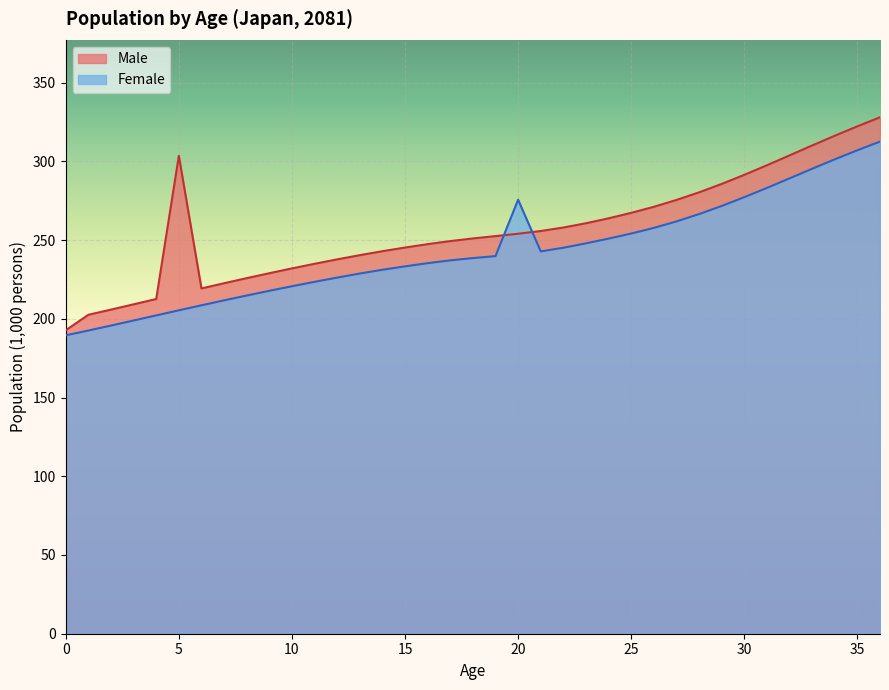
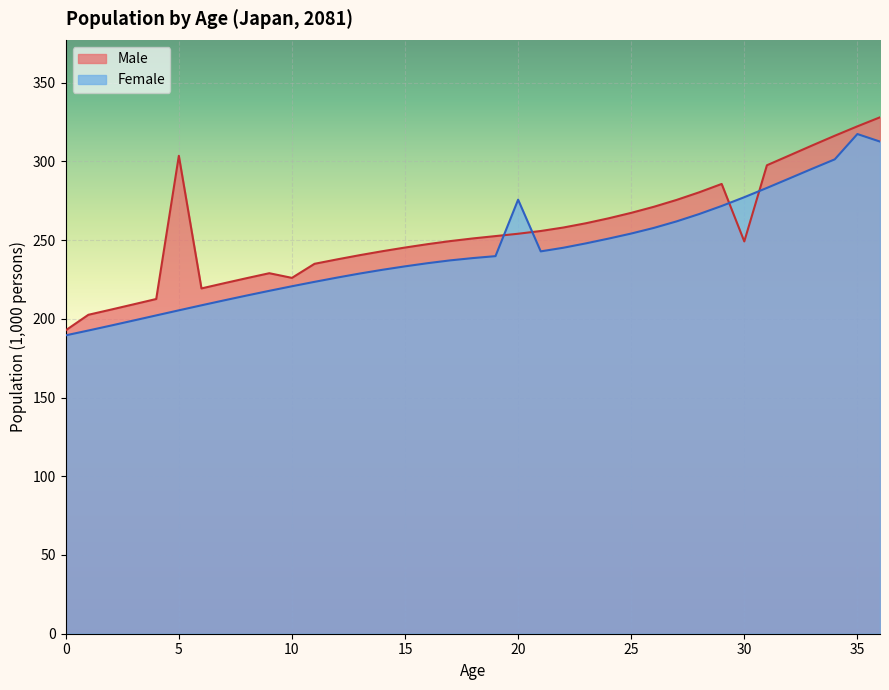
  {
    "Male": {
      "0": 193,
      "5": 303,
-     "10": 232,
+     "10": 226,
      "15": 245,
      "20": 254,
      "25": 267,
-     "30": 291,
+     "30": 249,
      "35": 322
    },
    "Female": {
      "0": 189,
      "5": 205,
      "10": 221,
      "15": 233,
      "20": 276,
      "25": 254,
      "30": 277,
-     "35": 307
+     "35": 317
    }
  }
